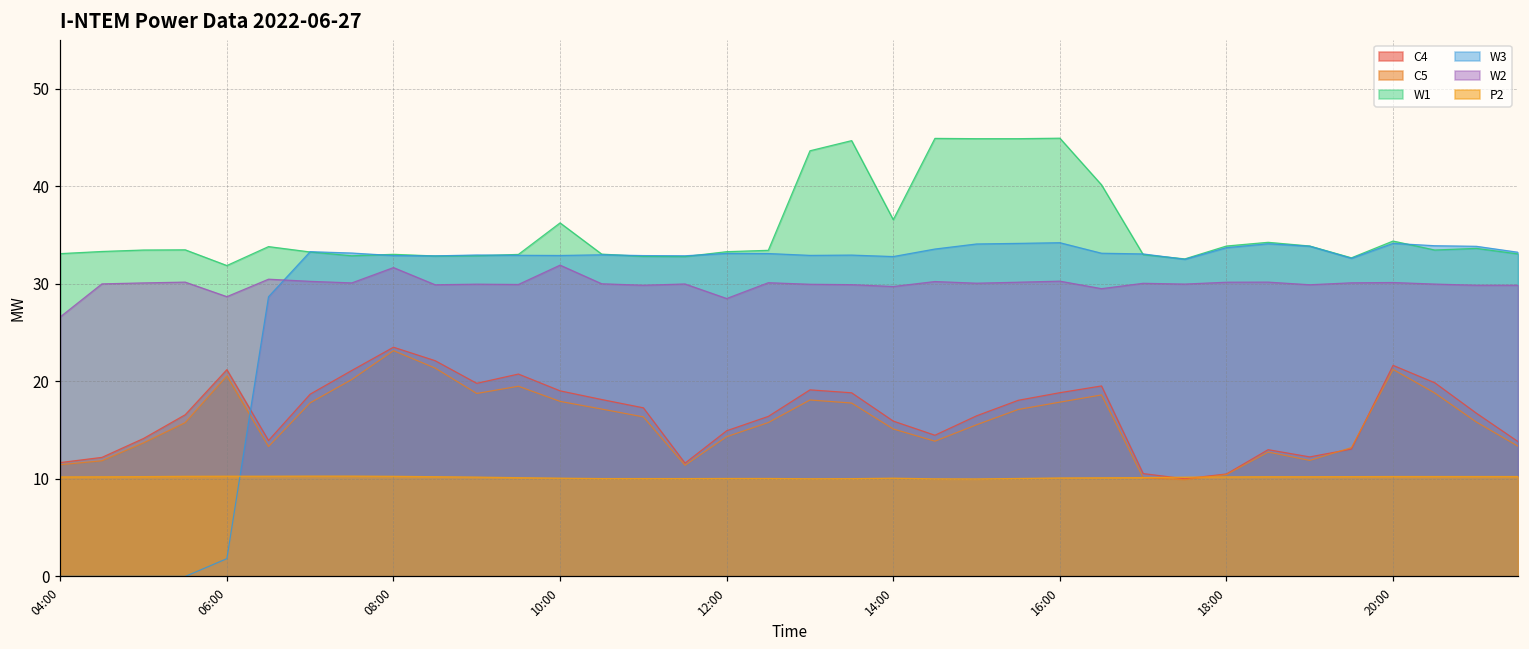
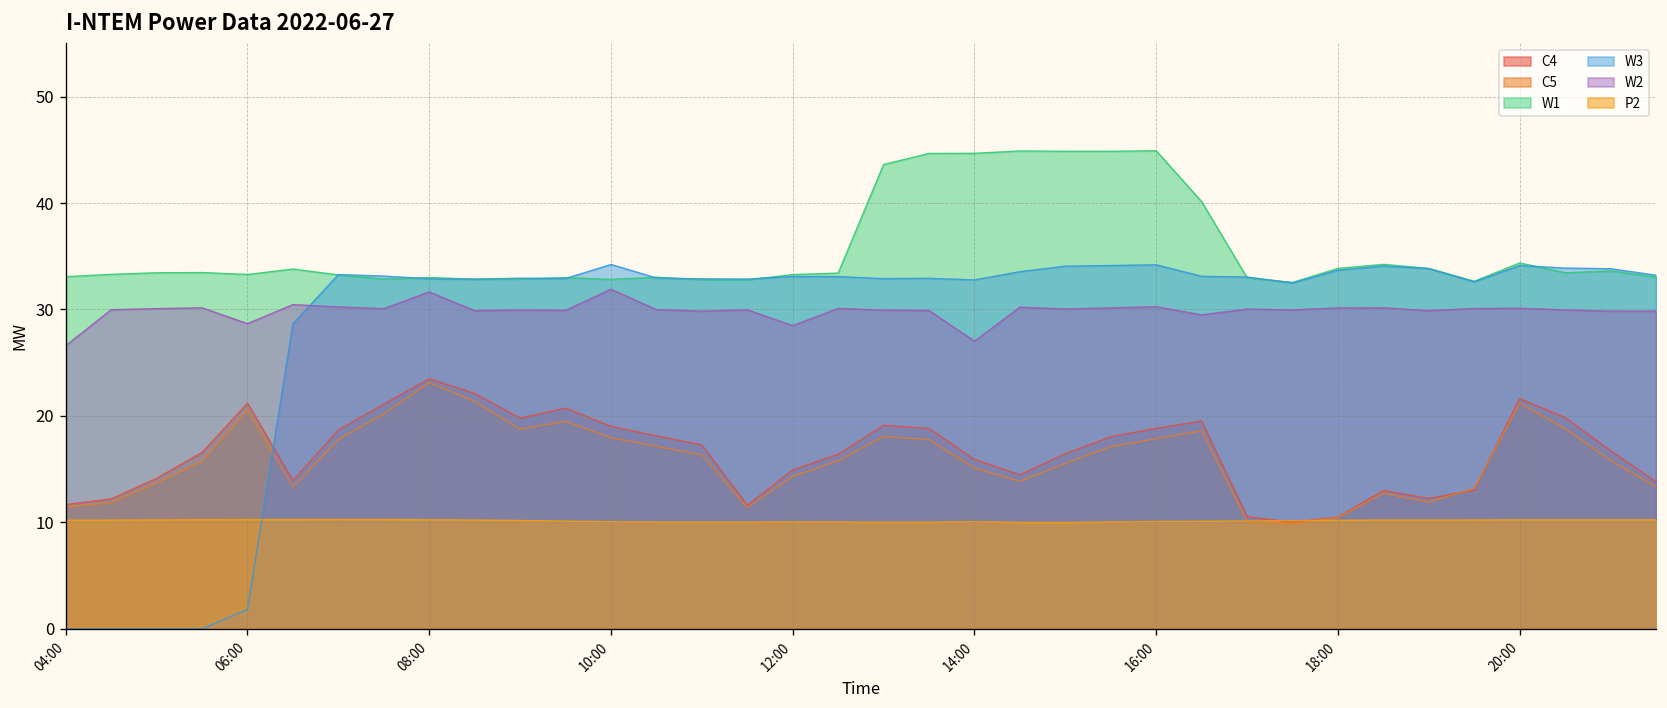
  {
    "W1": {
      "04:00": 33,
-     "06:00": 32,
-     "10:00": 36,
-     "14:00": 37,
+     "06:00": 33,
+     "10:00": 33,
+     "14:00": 45,
      "16:00": 45
    },
    "W3": {
      "04:00": 0,
      "06:00": 2,
-     "10:00": 33,
+     "10:00": 34,
      "14:00": 33,
      "16:00": 34
    },
    "W2": {
      "04:00": 27,
      "06:00": 29,
      "08:00": 32,
      "10:00": 32,
      "12:00": 28,
-     "14:00": 30,
+     "14:00": 27,
      "16:00": 30,
      "18:00": 30,
      "20:00": 30
    }
  }
